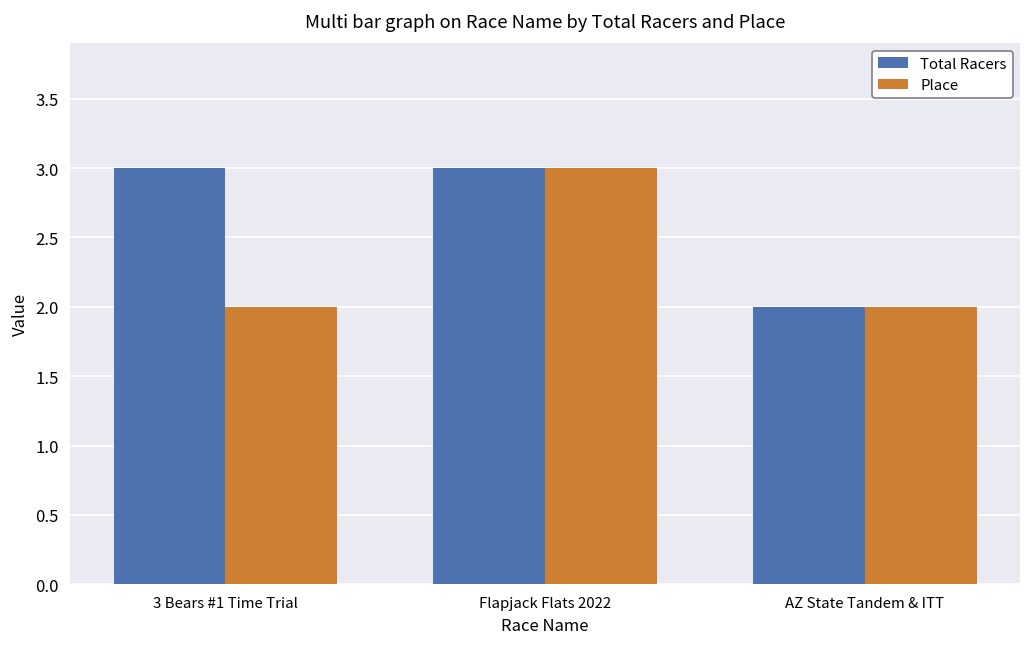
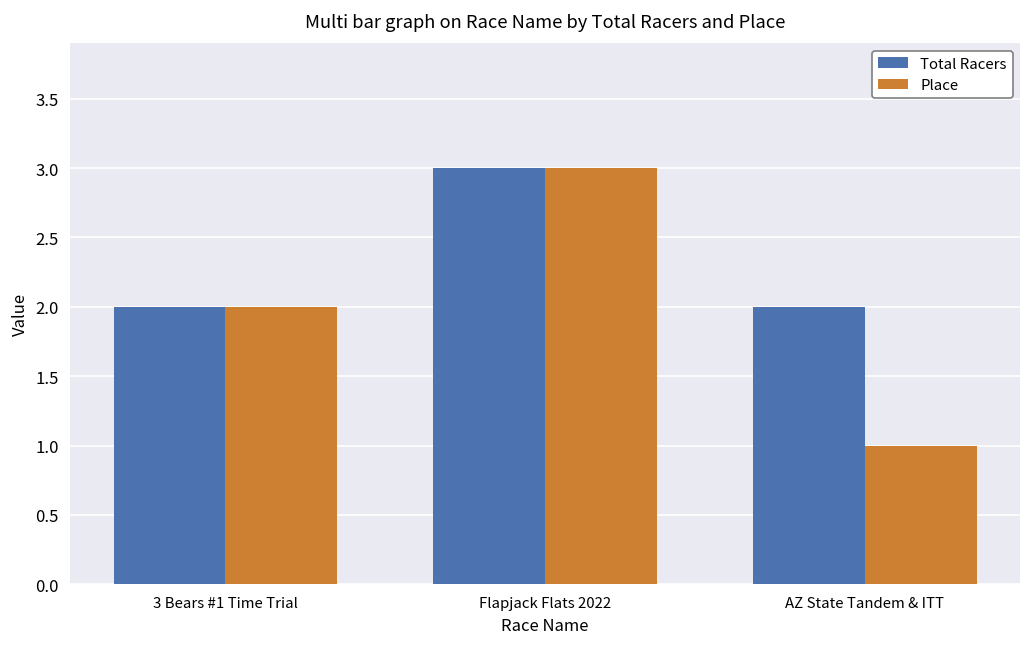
  {
    "Total Racers": {
-     "3 Bears #1 Time Trial": 3,
+     "3 Bears #1 Time Trial": 2,
      "Flapjack Flats 2022": 3,
      "AZ State Tandem & ITT": 2
    },
    "Place": {
      "3 Bears #1 Time Trial": 2,
      "Flapjack Flats 2022": 3,
-     "AZ State Tandem & ITT": 2
+     "AZ State Tandem & ITT": 1
    }
  }
